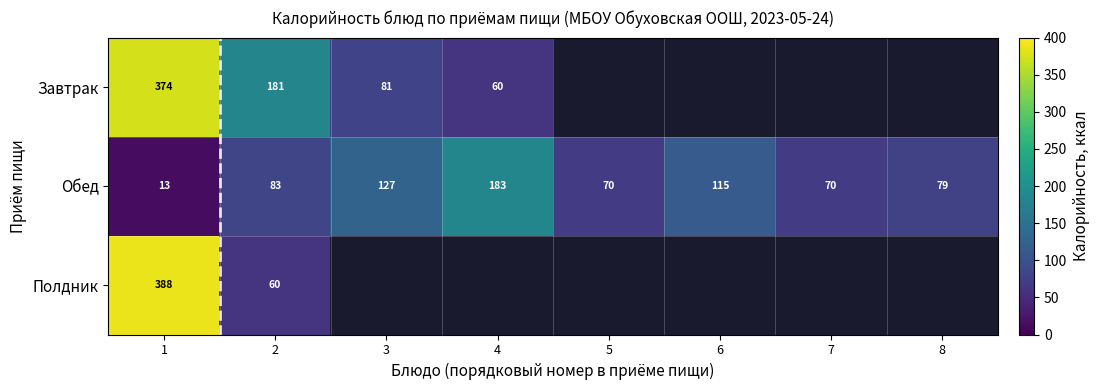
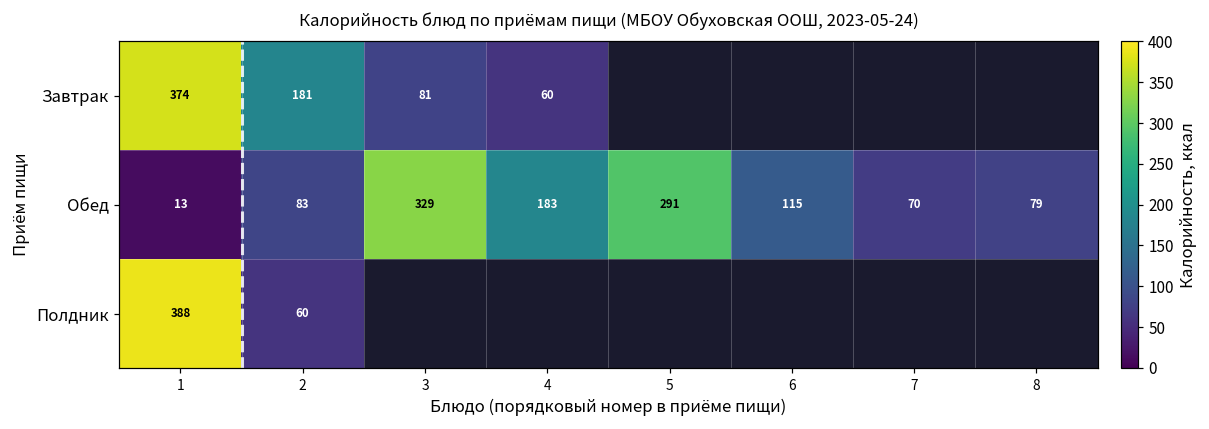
  {
    "Завтрак": {
      "1": 374,
      "2": 181,
      "3": 81,
      "4": 60
    },
    "Обед": {
      "1": 13,
      "2": 83,
-     "3": 127,
+     "3": 329,
      "4": 183,
-     "5": 70,
+     "5": 291,
      "6": 115,
      "7": 70,
      "8": 79
    },
    "Полдник": {
      "1": 388,
      "2": 60
    }
  }
